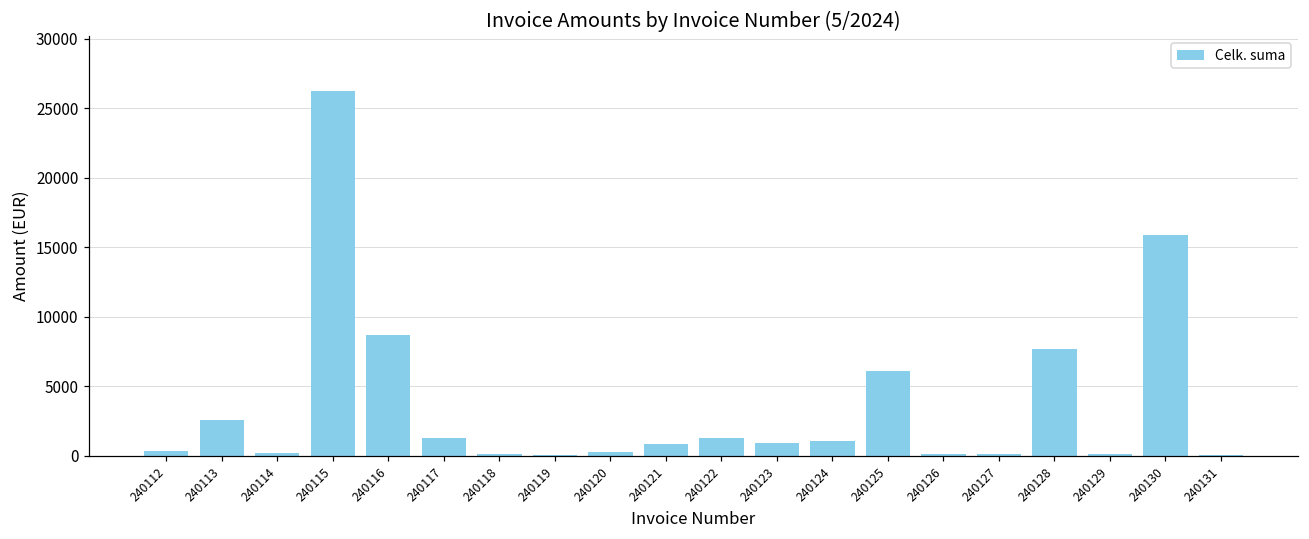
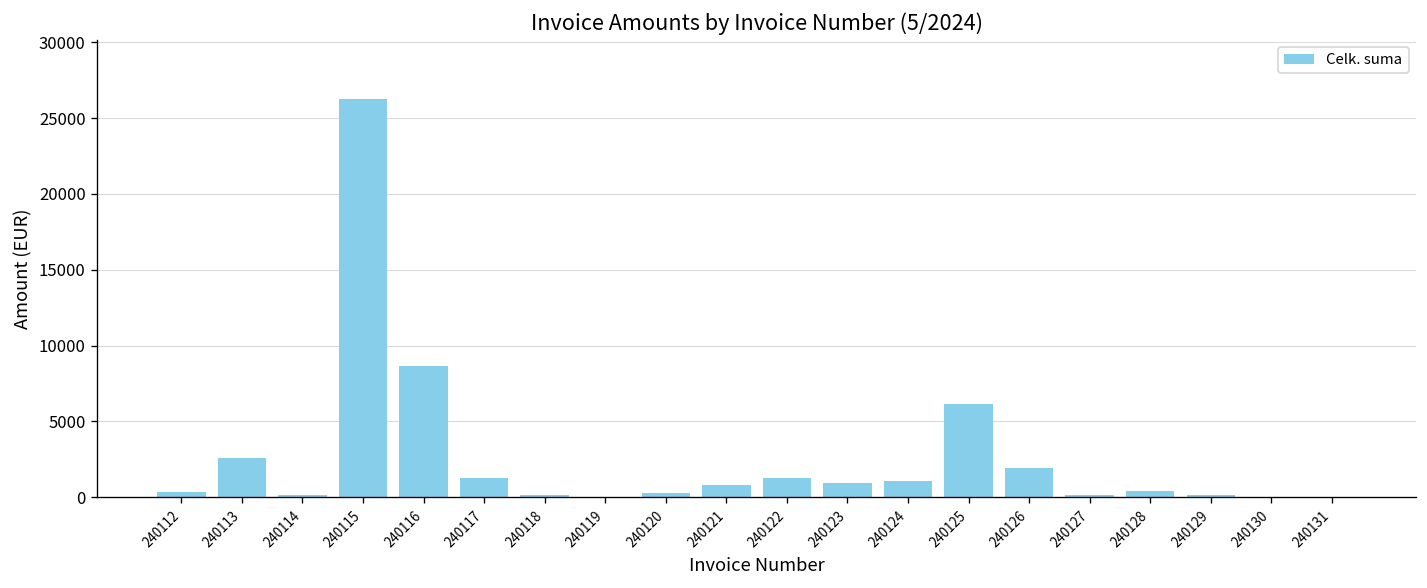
  {
    "240112": 400,
    "240113": 2600,
    "240115": 26200,
    "240116": 8700,
    "240117": 1300,
    "240120": 300,
    "240121": 800,
    "240122": 1300,
    "240123": 900,
    "240124": 1100,
    "240125": 6100,
-   "240126": 100,
-   "240128": 7700,
-   "240130": 15900
+   "240126": 1900,
+   "240128": 400,
+   "240130": 0
  }
